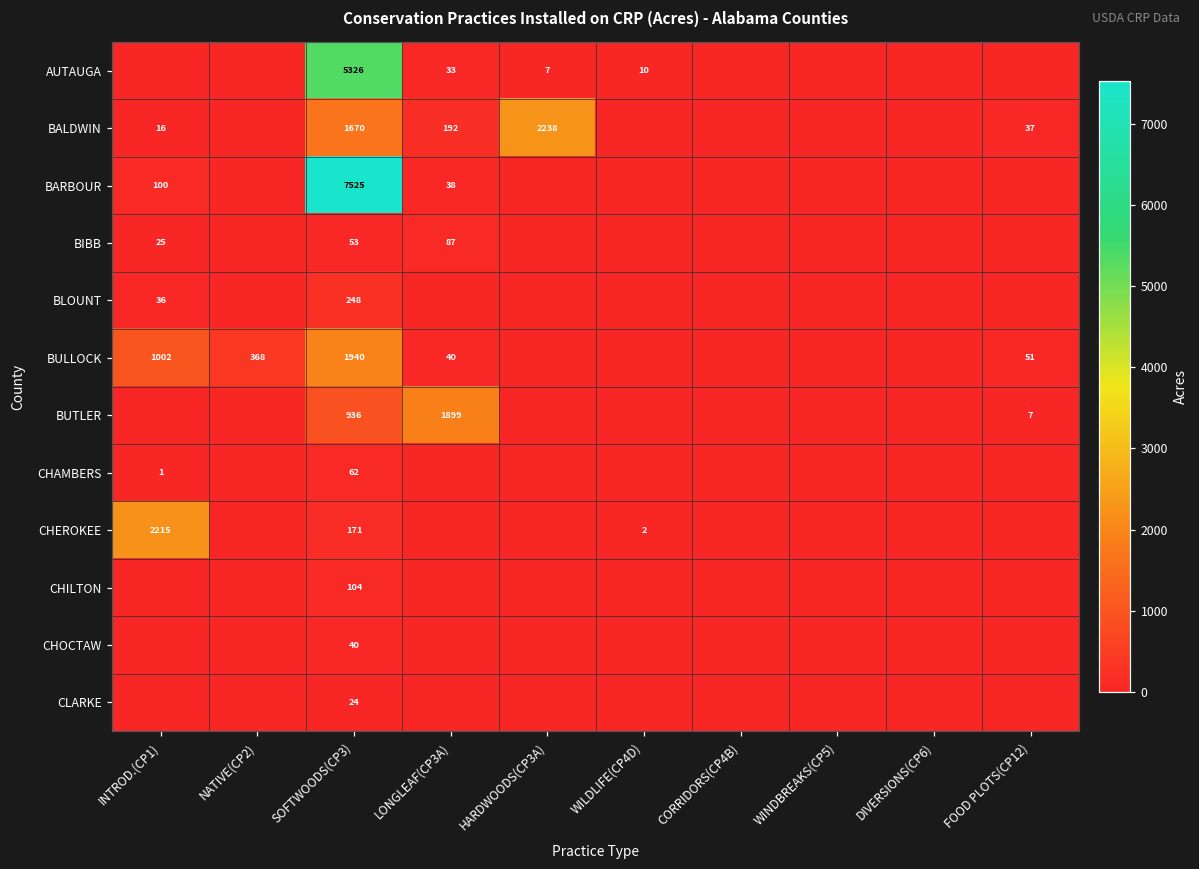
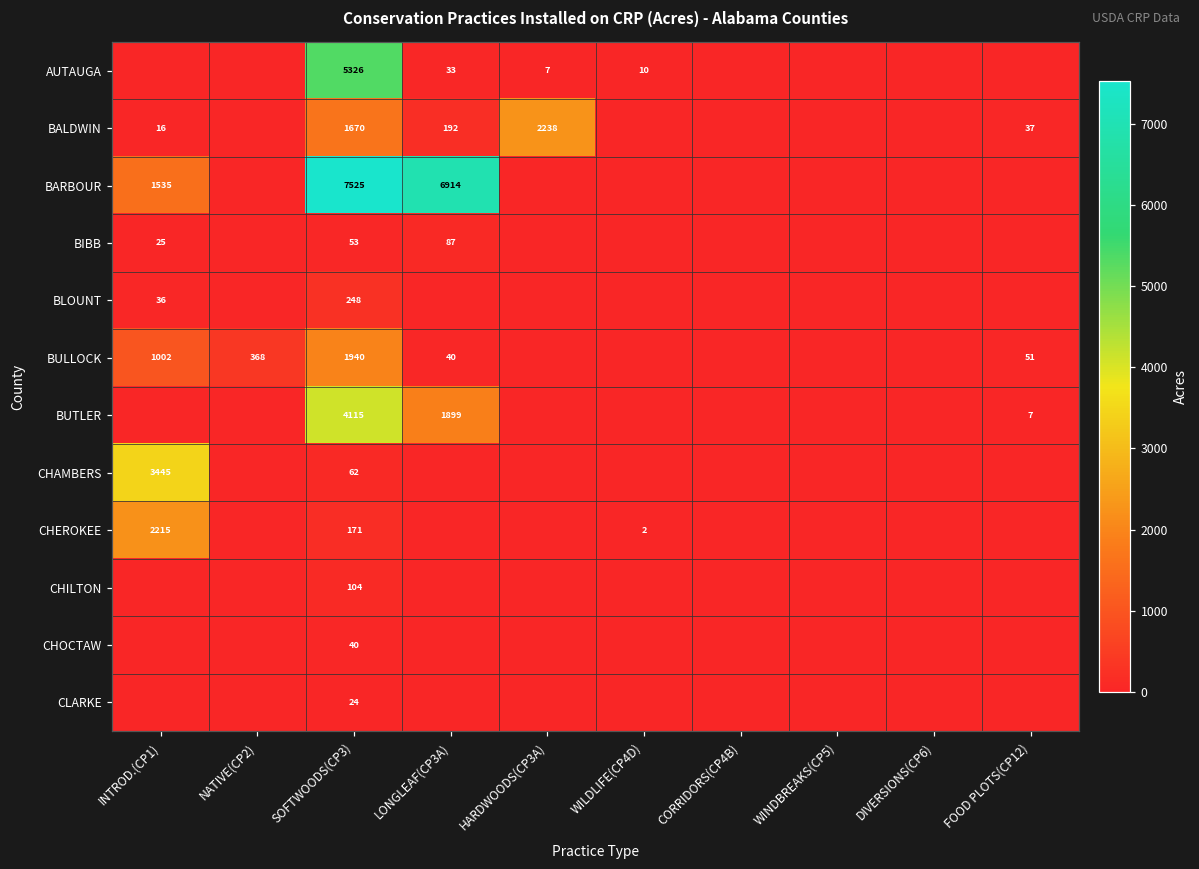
  {
    "AUTAUGA": {
      "SOFTWOODS(CP3)": 5326,
      "LONGLEAF(CP3A)": 33,
      "HARDWOODS(CP3A)": 7,
      "WILDLIFE(CP4D)": 10
    },
    "BALDWIN": {
      "INTROD.(CP1)": 16,
      "SOFTWOODS(CP3)": 1670,
      "LONGLEAF(CP3A)": 192,
      "HARDWOODS(CP3A)": 2238,
      "FOOD PLOTS(CP12)": 37
    },
    "BARBOUR": {
-     "INTROD.(CP1)": 100,
+     "INTROD.(CP1)": 1535,
      "SOFTWOODS(CP3)": 7525,
-     "LONGLEAF(CP3A)": 38
+     "LONGLEAF(CP3A)": 6914
    },
    "BIBB": {
      "INTROD.(CP1)": 25,
      "SOFTWOODS(CP3)": 53,
      "LONGLEAF(CP3A)": 87
    },
    "BLOUNT": {
      "INTROD.(CP1)": 36,
      "SOFTWOODS(CP3)": 248
    },
    "BULLOCK": {
      "INTROD.(CP1)": 1002,
      "NATIVE(CP2)": 368,
      "SOFTWOODS(CP3)": 1940,
      "LONGLEAF(CP3A)": 40,
      "FOOD PLOTS(CP12)": 51
    },
    "BUTLER": {
-     "SOFTWOODS(CP3)": 936,
+     "SOFTWOODS(CP3)": 4115,
      "LONGLEAF(CP3A)": 1899,
      "FOOD PLOTS(CP12)": 7
    },
    "CHAMBERS": {
-     "INTROD.(CP1)": 1,
+     "INTROD.(CP1)": 3445,
      "SOFTWOODS(CP3)": 62
    },
    "CHEROKEE": {
      "INTROD.(CP1)": 2215,
      "SOFTWOODS(CP3)": 171,
      "WILDLIFE(CP4D)": 2
    },
    "CHILTON": {
      "SOFTWOODS(CP3)": 104
    },
    "CHOCTAW": {
      "SOFTWOODS(CP3)": 40
    },
    "CLARKE": {
      "SOFTWOODS(CP3)": 24
    }
  }
